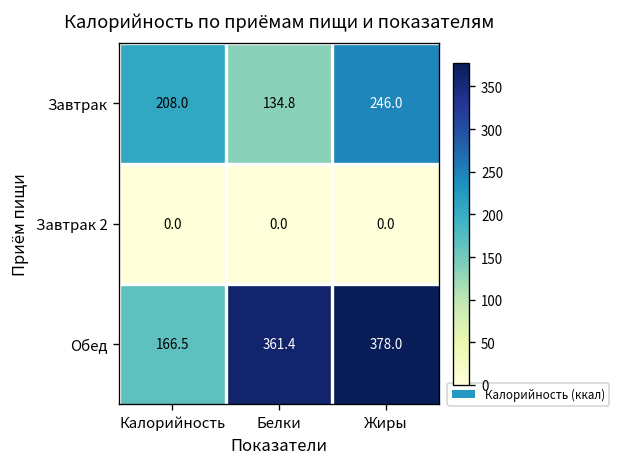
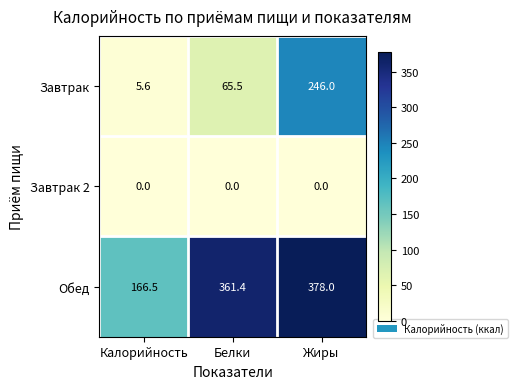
  {
    "Завтрак": {
-     "Калорийность": 208.0,
-     "Белки": 134.8,
+     "Калорийность": 5.6,
+     "Белки": 65.5,
      "Жиры": 246.0
    },
    "Завтрак 2": {
      "Калорийность": 0.0,
      "Белки": 0.0,
      "Жиры": 0.0
    },
    "Обед": {
      "Калорийность": 166.5,
      "Белки": 361.4,
      "Жиры": 378.0
    }
  }
